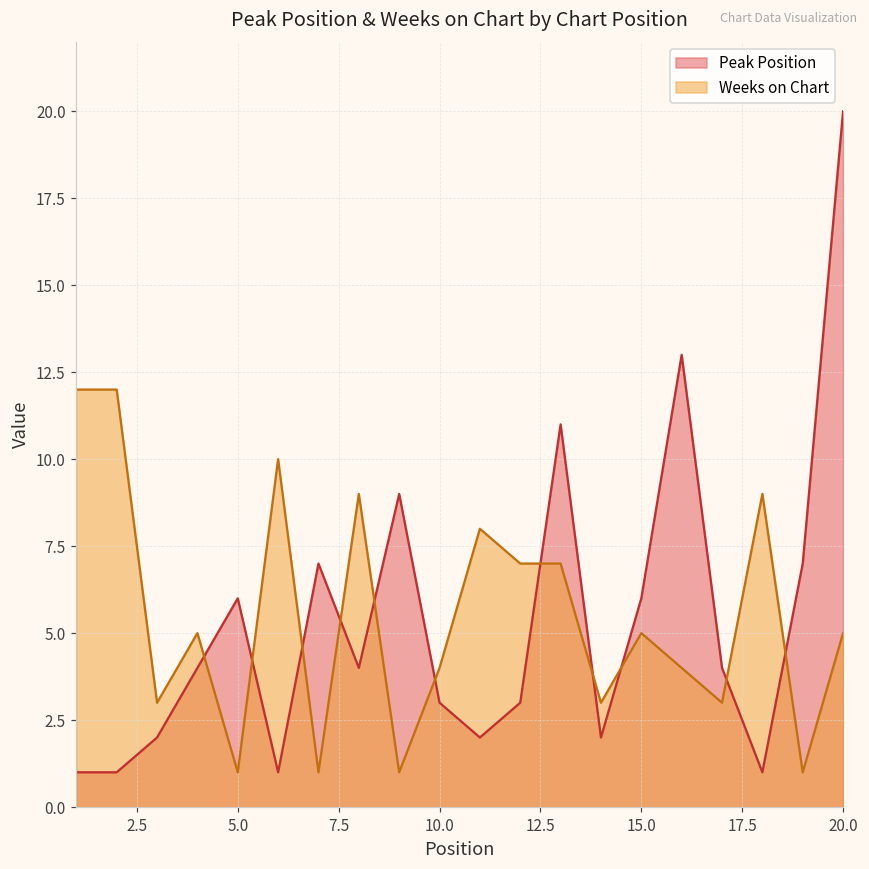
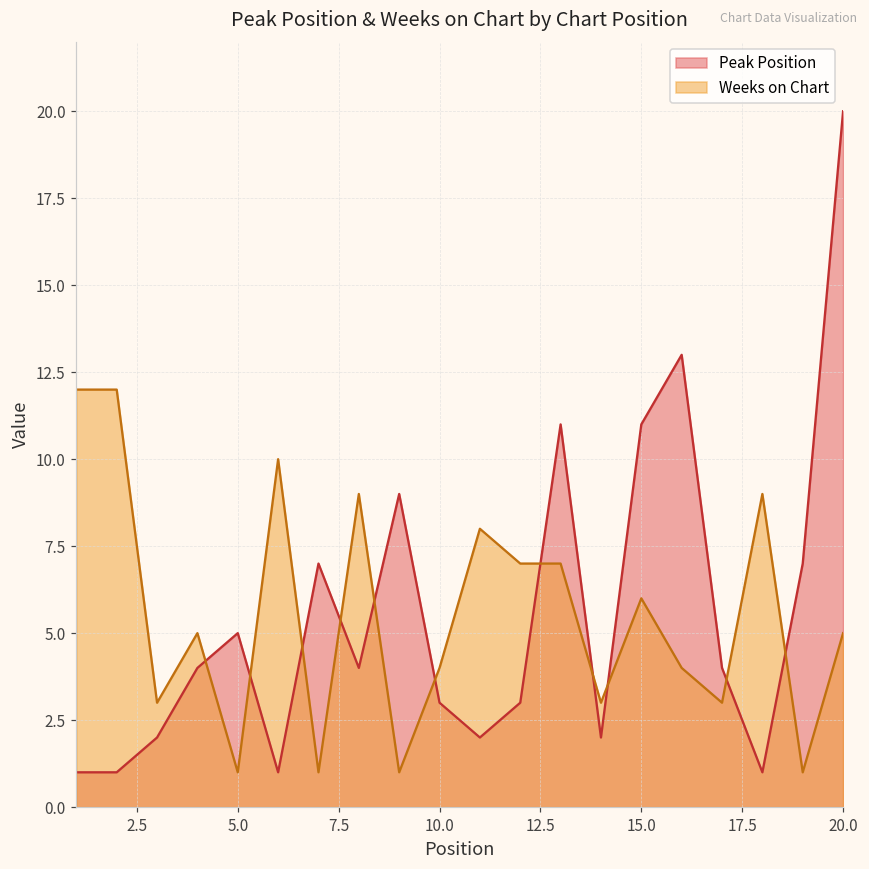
  {
    "Peak Position": {
-     "5.0": 6,
+     "5.0": 5,
      "10.0": 3,
-     "15.0": 6,
+     "15.0": 11,
      "20.0": 20
    },
    "Weeks on Chart": {
      "5.0": 1,
      "10.0": 4,
-     "15.0": 5,
+     "15.0": 6,
      "20.0": 5
    }
  }
